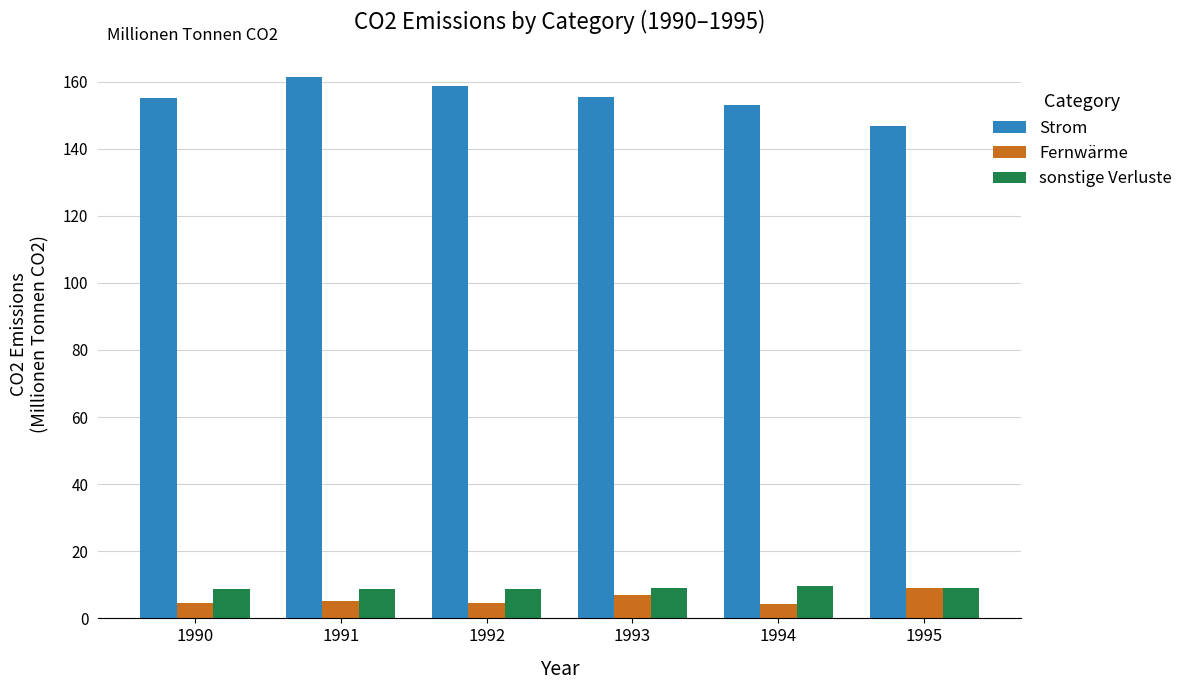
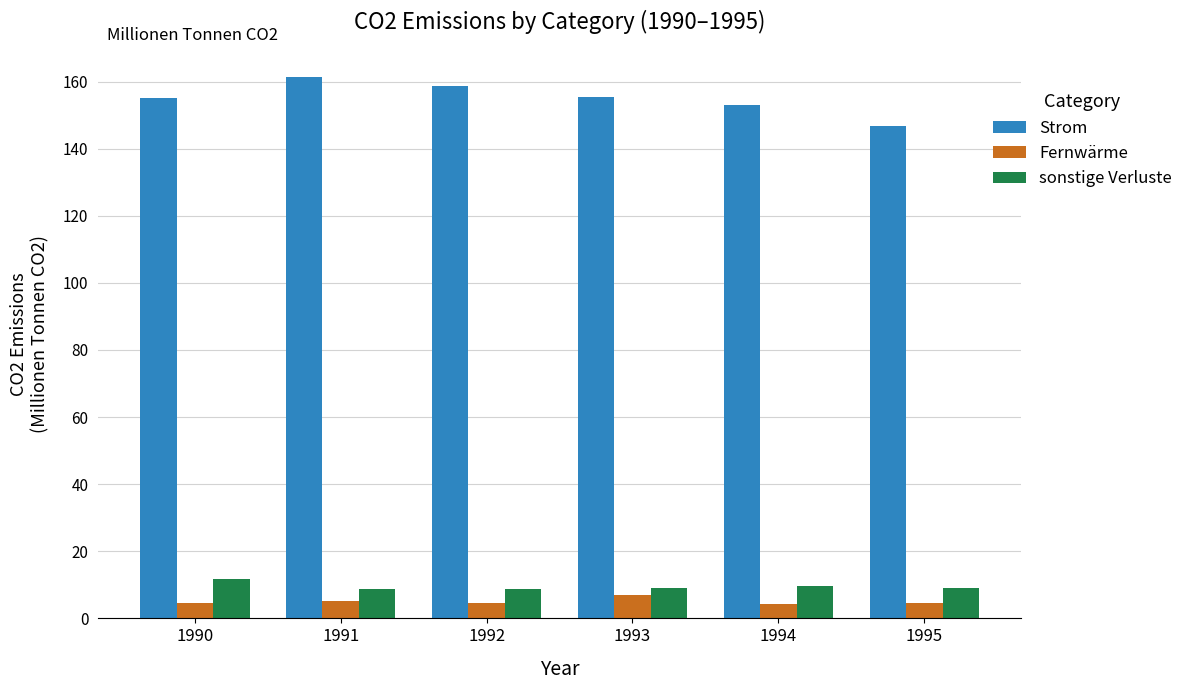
  {
    "Strom": {
      "1990": 155,
      "1991": 161,
      "1992": 159,
      "1993": 155,
      "1994": 153,
      "1995": 147
    },
    "Fernwärme": {
      "1990": 4,
      "1991": 5,
      "1992": 5,
      "1993": 7,
      "1994": 4,
-     "1995": 9
+     "1995": 5
    },
    "sonstige Verluste": {
-     "1990": 9,
+     "1990": 12,
      "1991": 9,
      "1992": 9,
      "1993": 9,
      "1994": 10,
      "1995": 9
    }
  }
